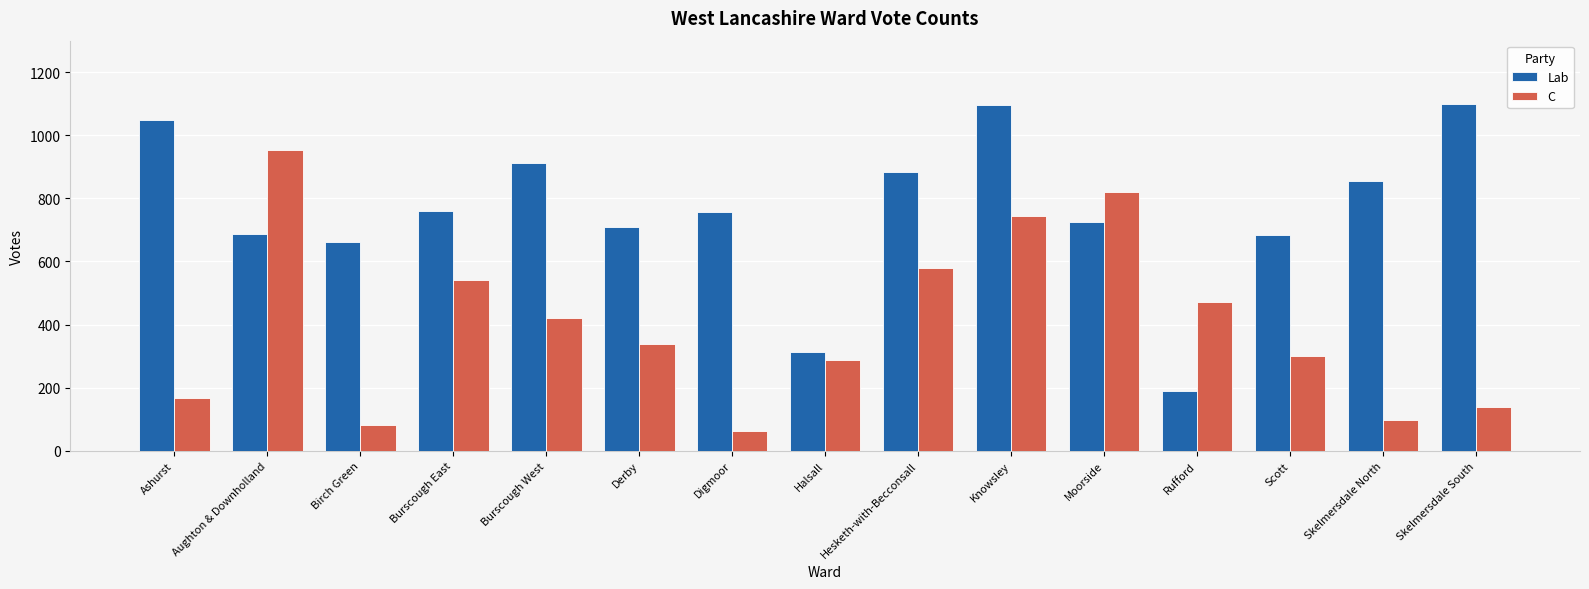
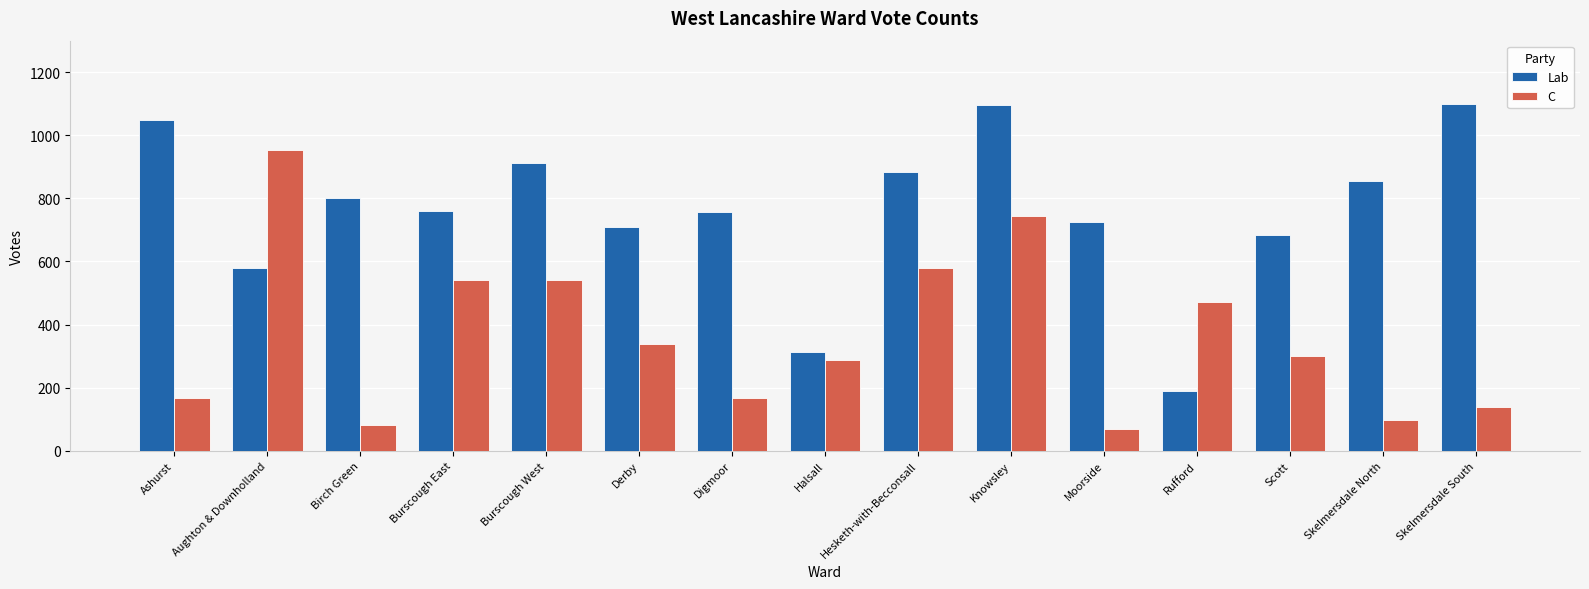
  {
    "Lab": {
      "Ashurst": 1050,
-     "Aughton & Downholland": 690,
-     "Birch Green": 660,
+     "Aughton & Downholland": 580,
+     "Birch Green": 800,
      "Burscough East": 760,
      "Burscough West": 910,
      "Derby": 710,
      "Digmoor": 760,
      "Halsall": 310,
      "Hesketh-with-Becconsall": 880,
      "Knowsley": 1100,
      "Moorside": 730,
      "Rufford": 190,
      "Scott": 680,
      "Skelmersdale North": 860,
      "Skelmersdale South": 1100
    },
    "C": {
      "Ashurst": 170,
      "Aughton & Downholland": 950,
      "Birch Green": 80,
      "Burscough East": 540,
-     "Burscough West": 420,
+     "Burscough West": 540,
      "Derby": 340,
-     "Digmoor": 60,
+     "Digmoor": 170,
      "Halsall": 290,
      "Hesketh-with-Becconsall": 580,
      "Knowsley": 740,
-     "Moorside": 820,
+     "Moorside": 70,
      "Rufford": 470,
      "Scott": 300,
      "Skelmersdale North": 100,
      "Skelmersdale South": 140
    }
  }
